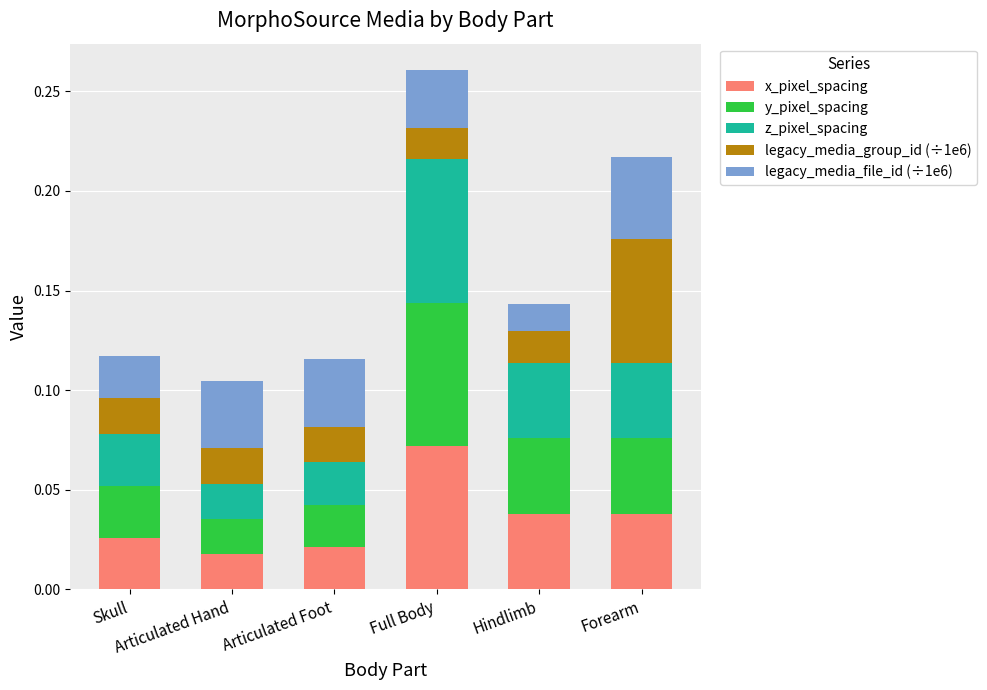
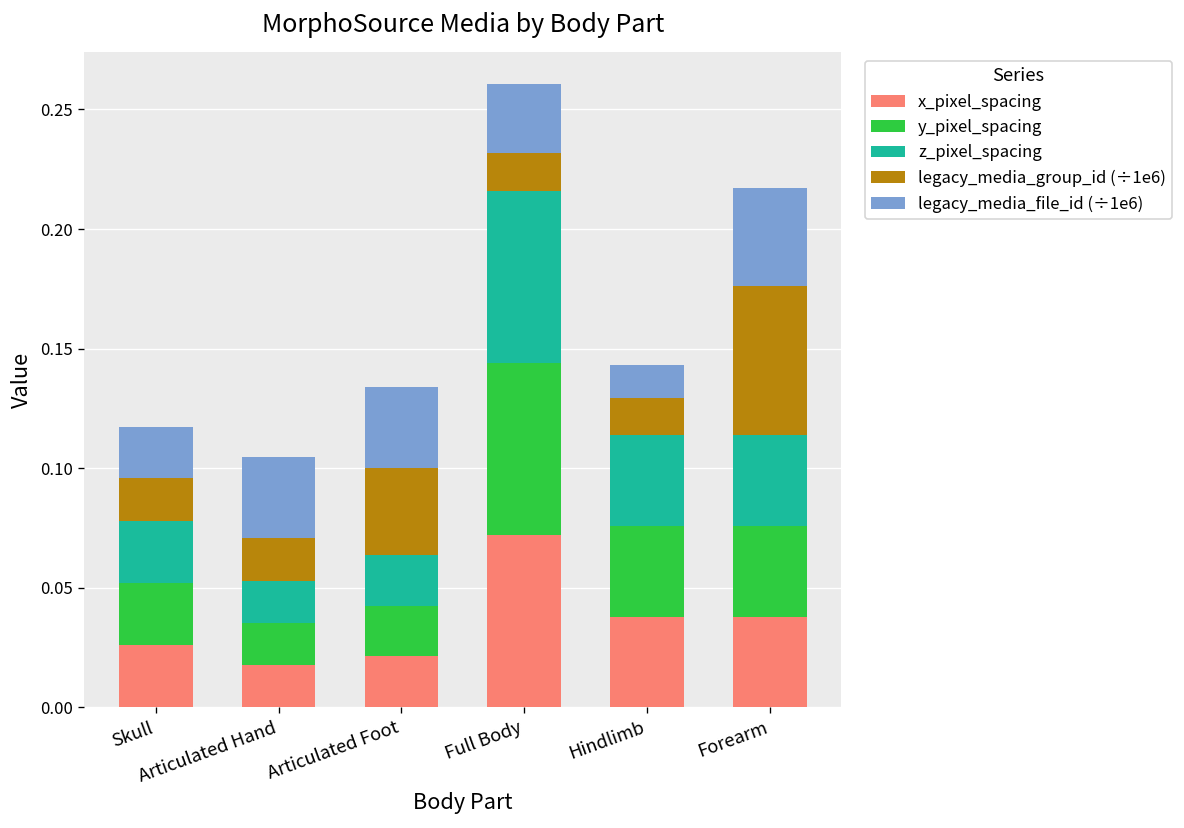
  {
    "x_pixel_spacing": {
      "Skull": 0.026,
      "Articulated Hand": 0.018,
      "Articulated Foot": 0.021,
      "Full Body": 0.072,
      "Hindlimb": 0.038,
      "Forearm": 0.038
    },
    "y_pixel_spacing": {
      "Skull": 0.026,
      "Articulated Hand": 0.018,
      "Articulated Foot": 0.021,
      "Full Body": 0.072,
      "Hindlimb": 0.038,
      "Forearm": 0.038
    },
    "z_pixel_spacing": {
      "Skull": 0.026,
      "Articulated Hand": 0.018,
      "Articulated Foot": 0.021,
      "Full Body": 0.072,
      "Hindlimb": 0.038,
      "Forearm": 0.038
    },
    "legacy_media_group_id (÷1e6)": {
      "Skull": 0.018,
      "Articulated Hand": 0.018,
-     "Articulated Foot": 0.018,
+     "Articulated Foot": 0.036,
      "Full Body": 0.016,
      "Hindlimb": 0.016,
      "Forearm": 0.062
    },
    "legacy_media_file_id (÷1e6)": {
      "Skull": 0.021,
      "Articulated Hand": 0.034,
      "Articulated Foot": 0.034,
      "Full Body": 0.029,
      "Hindlimb": 0.014,
      "Forearm": 0.041
    }
  }
